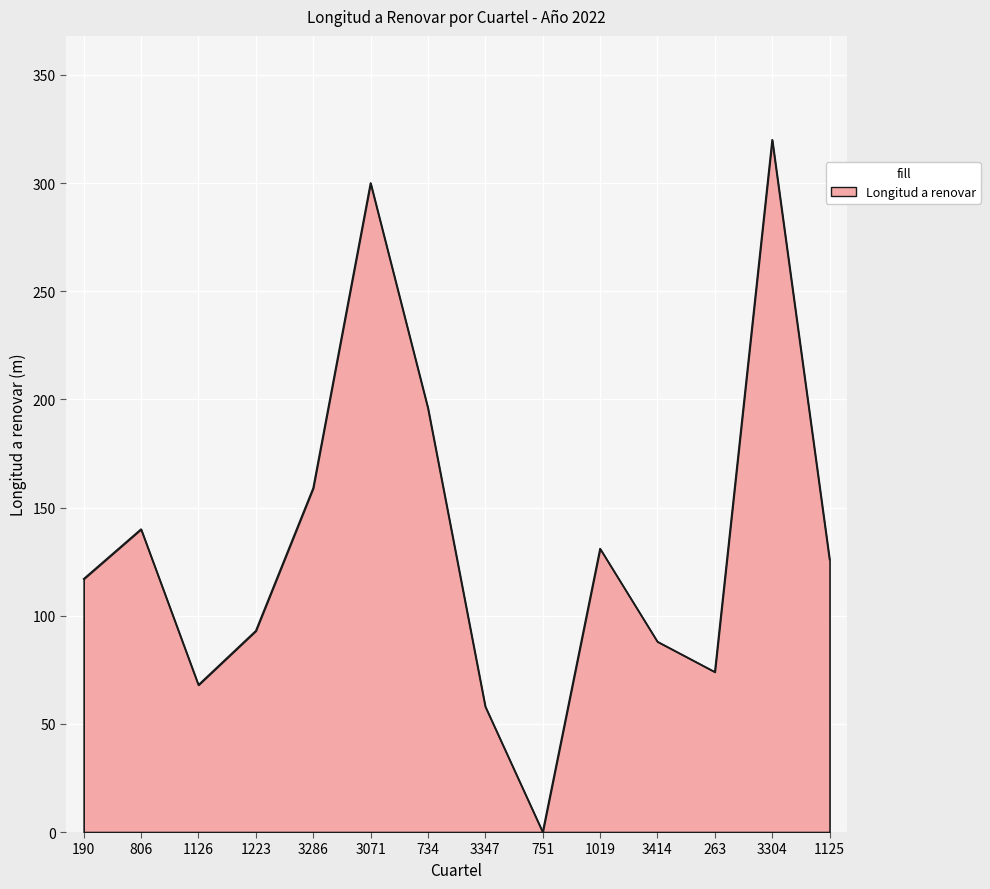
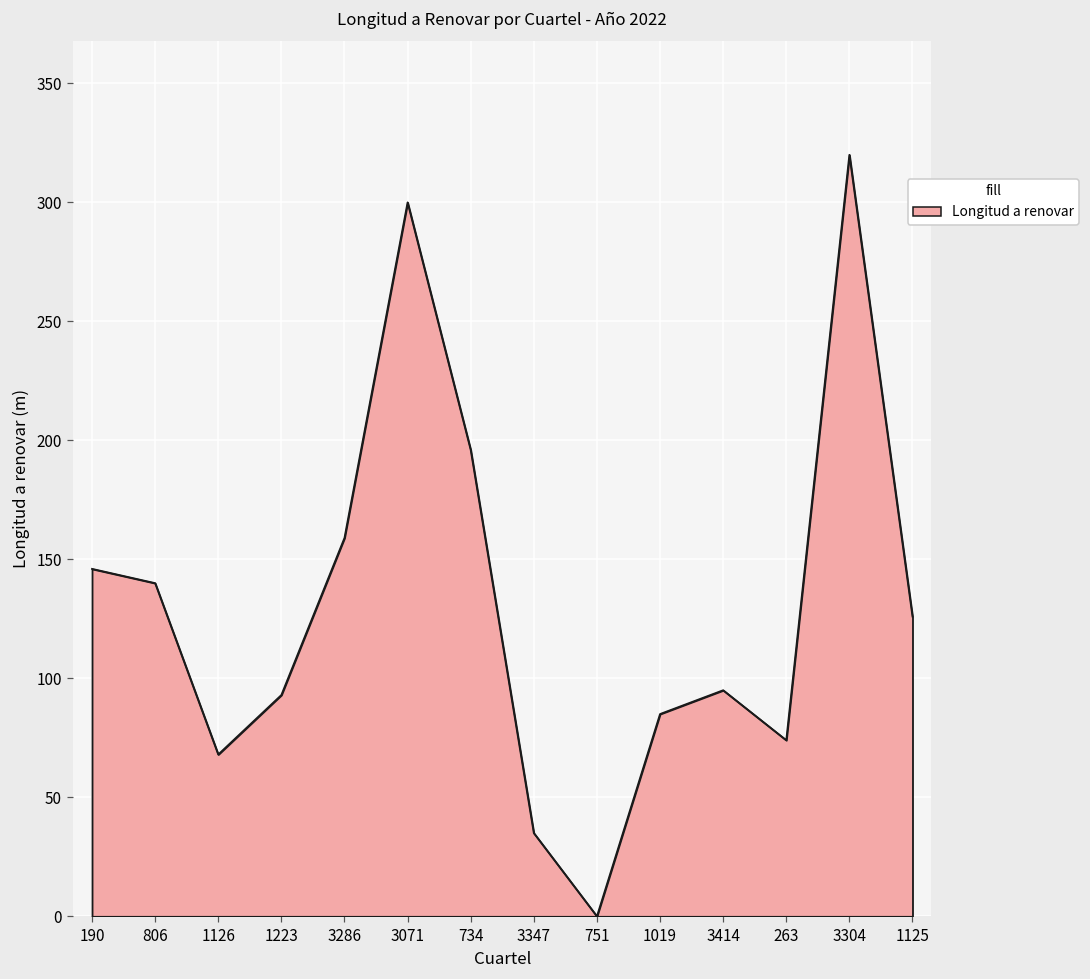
  {
-   "190": 117,
+   "190": 146,
    "806": 140,
    "1126": 68,
    "1223": 93,
    "3286": 159,
    "3071": 300,
    "734": 196,
-   "3347": 58,
+   "3347": 35,
    "751": 0,
-   "1019": 131,
-   "3414": 88,
+   "1019": 85,
+   "3414": 95,
    "263": 74,
    "3304": 320,
    "1125": 126
  }
